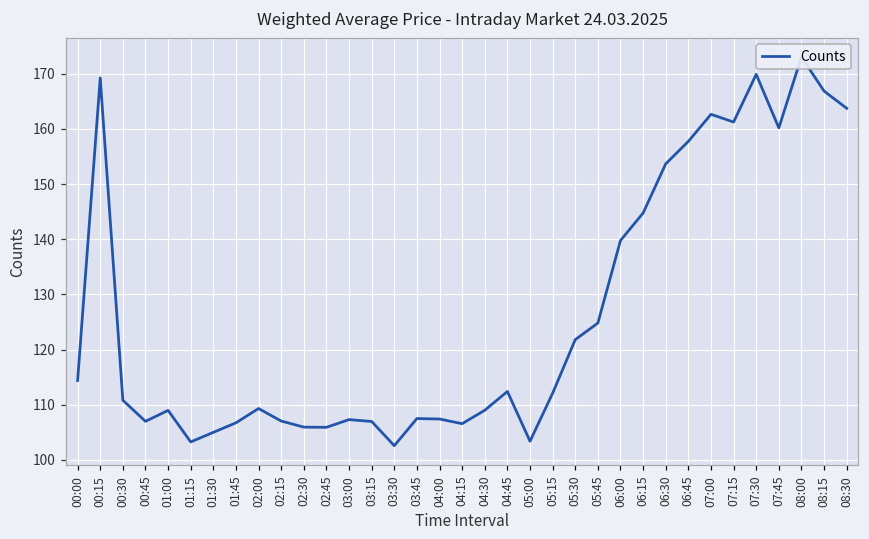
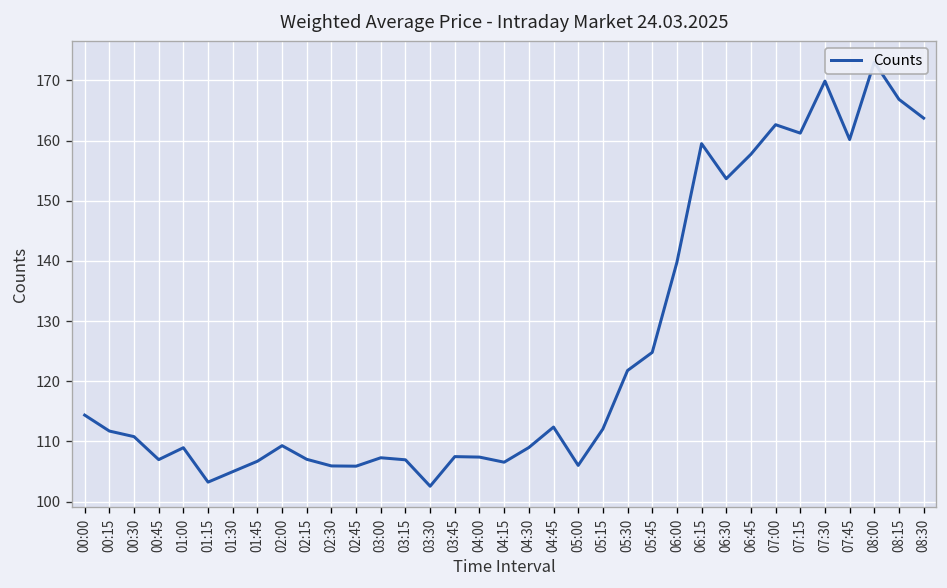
  {
    "00:00": 114,
-   "00:15": 169,
+   "00:15": 112,
    "00:30": 111,
    "00:45": 107,
    "01:00": 109,
    "01:15": 103,
    "01:30": 105,
    "01:45": 107,
    "02:00": 109,
    "02:15": 107,
    "02:30": 106,
    "02:45": 106,
    "03:00": 107,
    "03:15": 107,
    "03:30": 103,
    "03:45": 107,
    "04:00": 107,
    "04:15": 107,
    "04:30": 109,
    "04:45": 112,
-   "05:00": 103,
+   "05:00": 106,
    "05:15": 112,
    "05:30": 122,
    "05:45": 125,
    "06:00": 140,
-   "06:15": 145,
+   "06:15": 160,
    "06:30": 154,
    "06:45": 158,
    "07:00": 163,
    "07:15": 161,
    "07:30": 170,
    "07:45": 160,
    "08:15": 167,
    "08:30": 164
  }
